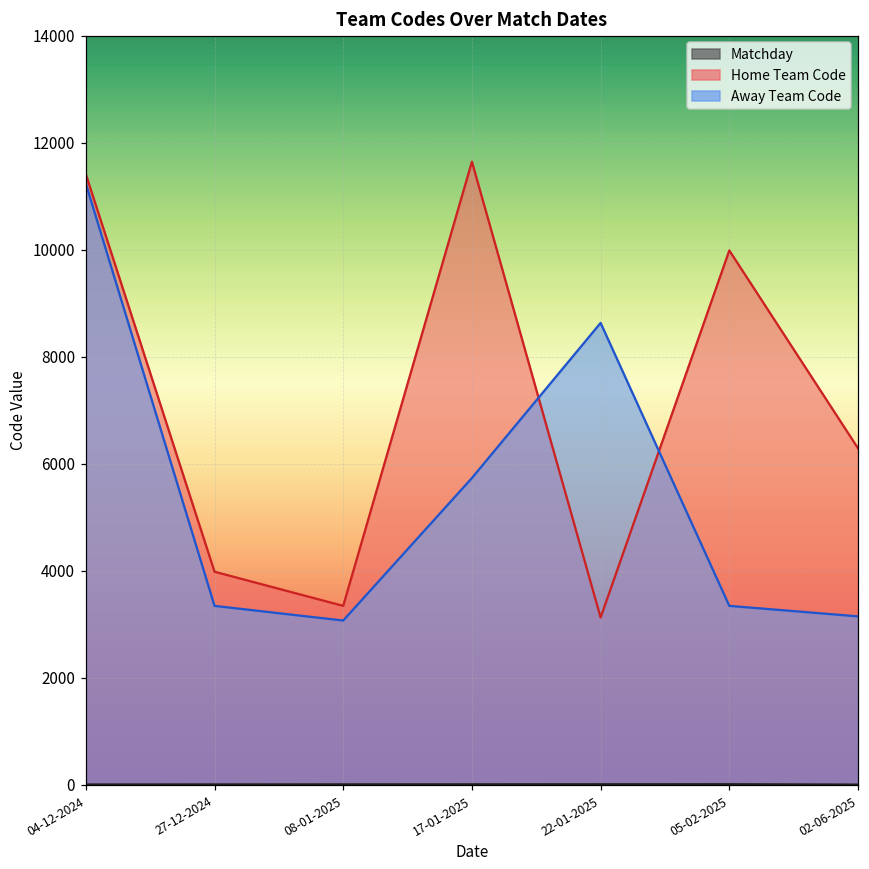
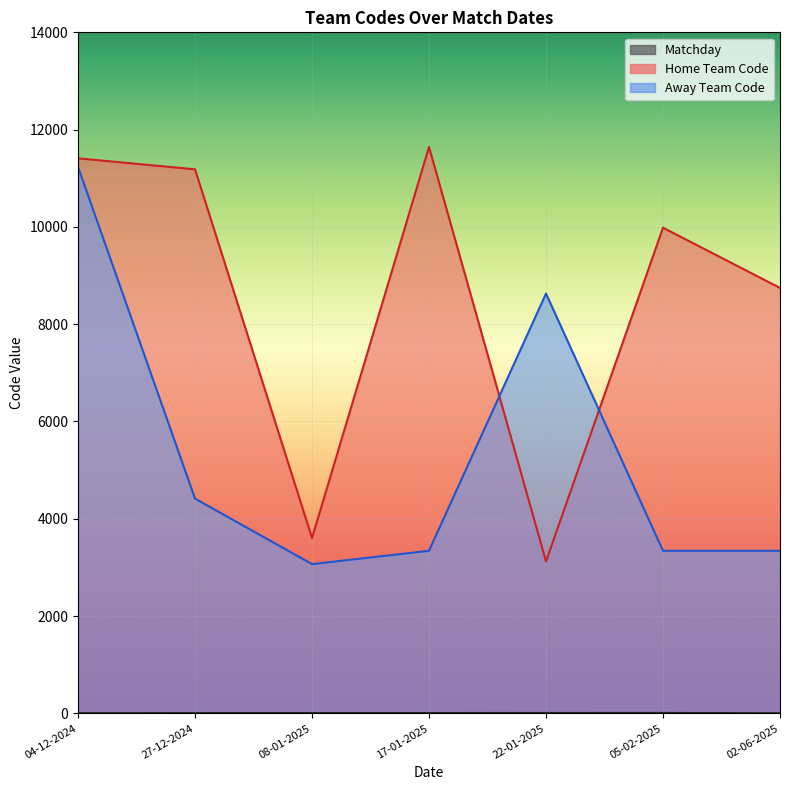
  {
    "Matchday": {
      "04-12-2024": 0,
      "27-12-2024": 0,
      "08-01-2025": 0,
      "17-01-2025": 0,
      "22-01-2025": 0,
      "05-02-2025": 0,
      "02-06-2025": 0
    },
    "Home Team Code": {
      "04-12-2024": 11400,
-     "27-12-2024": 4000,
-     "08-01-2025": 3300,
+     "27-12-2024": 11200,
+     "08-01-2025": 3600,
      "17-01-2025": 11600,
      "22-01-2025": 3100,
      "05-02-2025": 10000,
-     "02-06-2025": 6300
+     "02-06-2025": 8700
    },
    "Away Team Code": {
      "04-12-2024": 11200,
-     "27-12-2024": 3300,
+     "27-12-2024": 4400,
      "08-01-2025": 3100,
-     "17-01-2025": 5700,
+     "17-01-2025": 3300,
      "22-01-2025": 8600,
      "05-02-2025": 3300,
-     "02-06-2025": 3100
+     "02-06-2025": 3300
    }
  }
